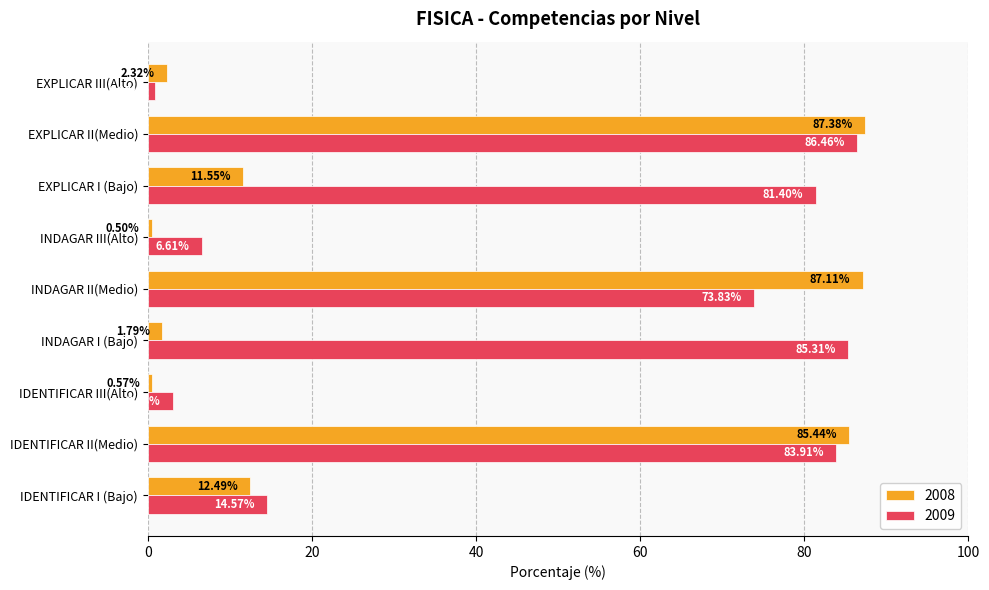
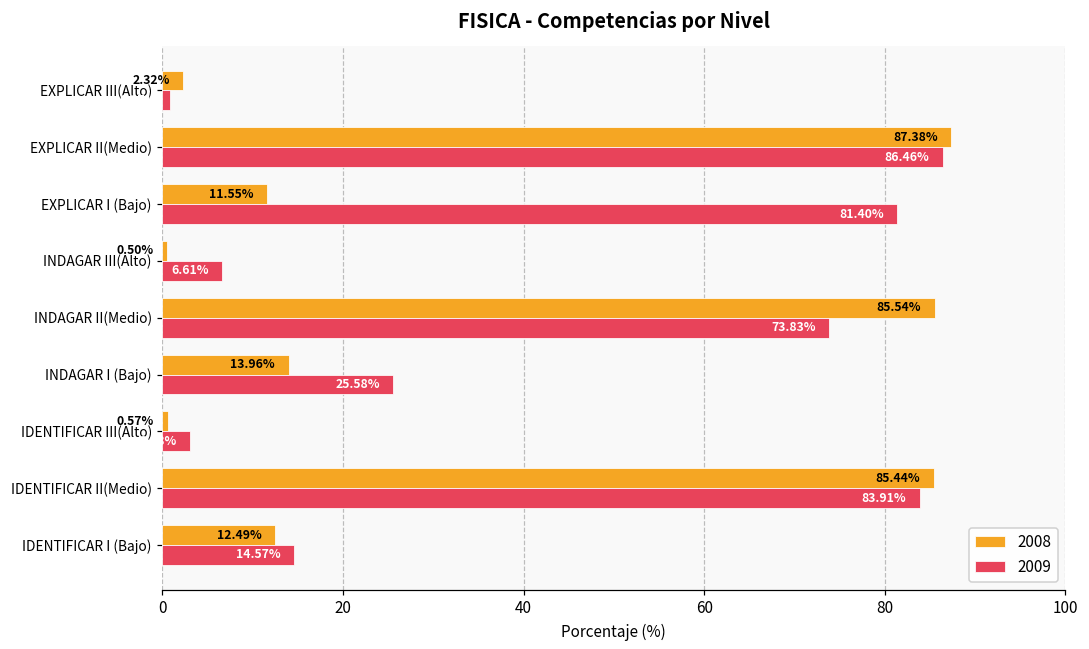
  {
    "2008": {
      "EXPLICAR III(Alto)": "2.32%",
      "EXPLICAR II(Medio)": "87.38%",
      "EXPLICAR I (Bajo)": "11.55%",
      "INDAGAR III(Alto)": "0.50%",
-     "INDAGAR II(Medio)": "87.11%",
-     "INDAGAR I (Bajo)": "1.79%",
+     "INDAGAR II(Medio)": "85.54%",
+     "INDAGAR I (Bajo)": "13.96%",
      "IDENTIFICAR III(Alto)": "0.57%",
      "IDENTIFICAR II(Medio)": "85.44%",
      "IDENTIFICAR I (Bajo)": "12.49%"
    },
    "2009": {
      "EXPLICAR II(Medio)": "86.46%",
      "EXPLICAR I (Bajo)": "81.40%",
      "INDAGAR III(Alto)": "6.61%",
      "INDAGAR II(Medio)": "73.83%",
-     "INDAGAR I (Bajo)": "85.31%",
+     "INDAGAR I (Bajo)": "25.58%",
      "IDENTIFICAR II(Medio)": "83.91%",
      "IDENTIFICAR I (Bajo)": "14.57%"
    }
  }
